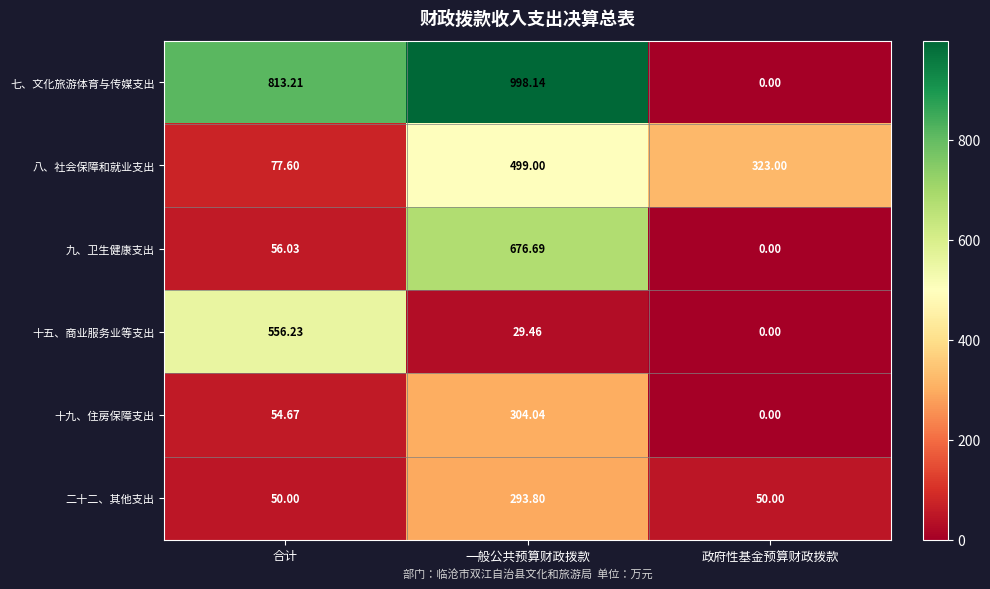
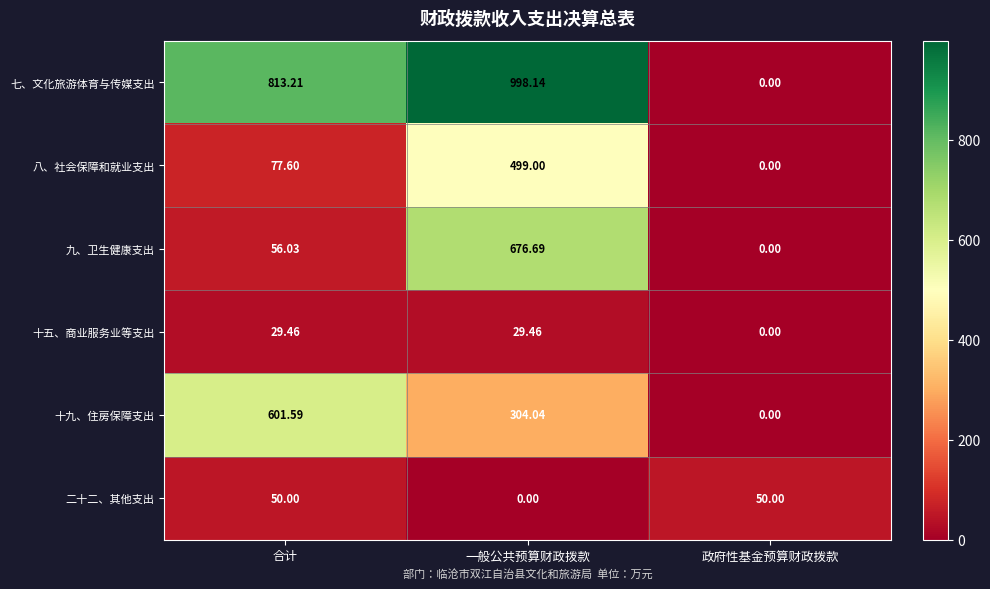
  {
    "七、文化旅游体育与传媒支出": {
      "合计": 813.21,
      "一般公共预算财政拨款": 998.14,
      "政府性基金预算财政拨款": 0.00
    },
    "八、社会保障和就业支出": {
      "合计": 77.60,
      "一般公共预算财政拨款": 499.00,
-     "政府性基金预算财政拨款": 323.00
+     "政府性基金预算财政拨款": 0.00
    },
    "九、卫生健康支出": {
      "合计": 56.03,
      "一般公共预算财政拨款": 676.69,
      "政府性基金预算财政拨款": 0.00
    },
    "十五、商业服务业等支出": {
-     "合计": 556.23,
+     "合计": 29.46,
      "一般公共预算财政拨款": 29.46,
      "政府性基金预算财政拨款": 0.00
    },
    "十九、住房保障支出": {
-     "合计": 54.67,
+     "合计": 601.59,
      "一般公共预算财政拨款": 304.04,
      "政府性基金预算财政拨款": 0.00
    },
    "二十二、其他支出": {
      "合计": 50.00,
-     "一般公共预算财政拨款": 293.80,
+     "一般公共预算财政拨款": 0.00,
      "政府性基金预算财政拨款": 50.00
    }
  }
